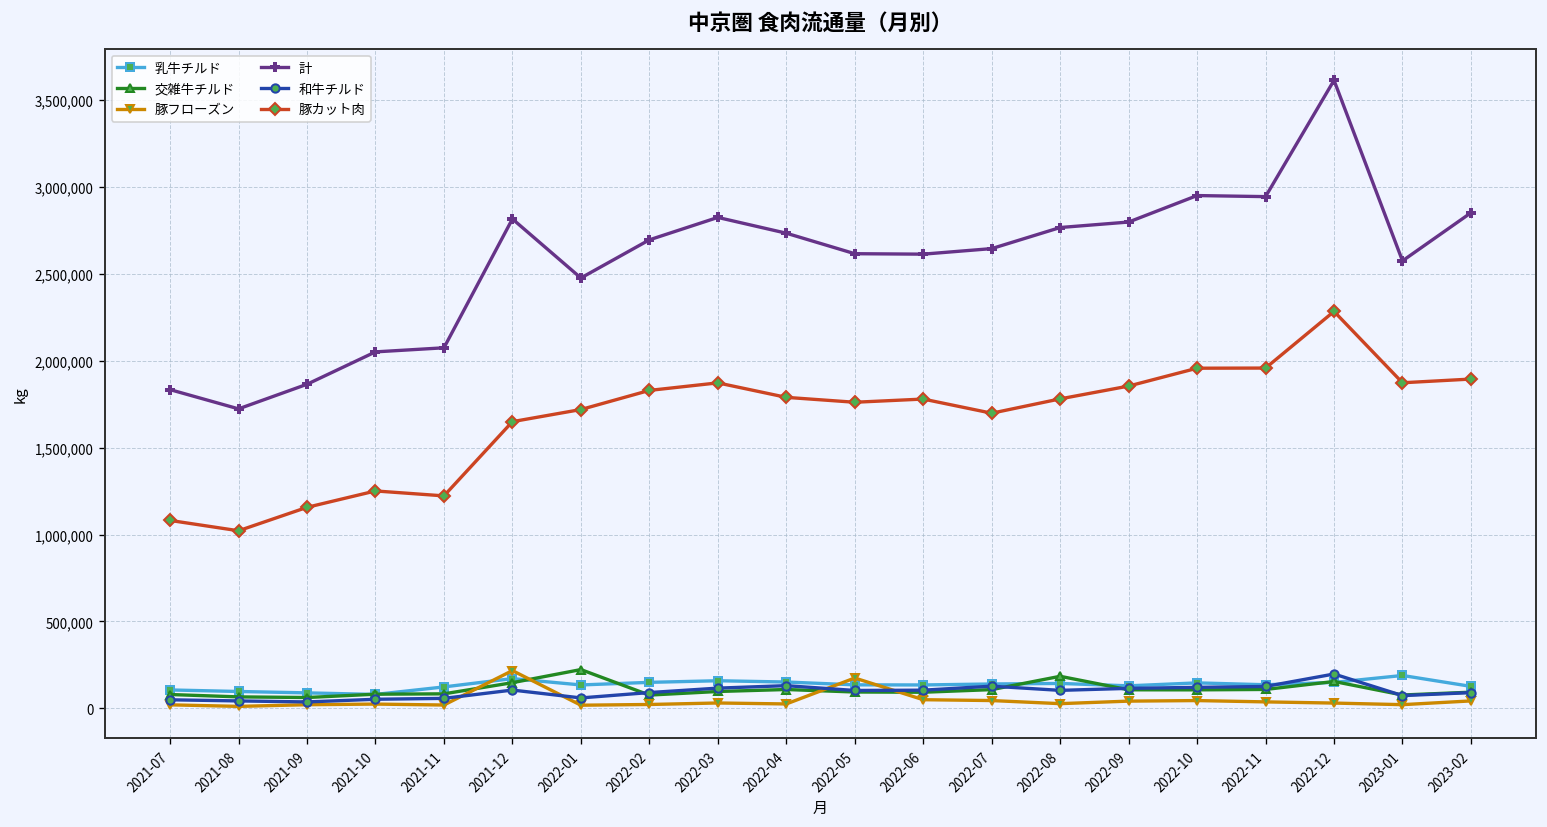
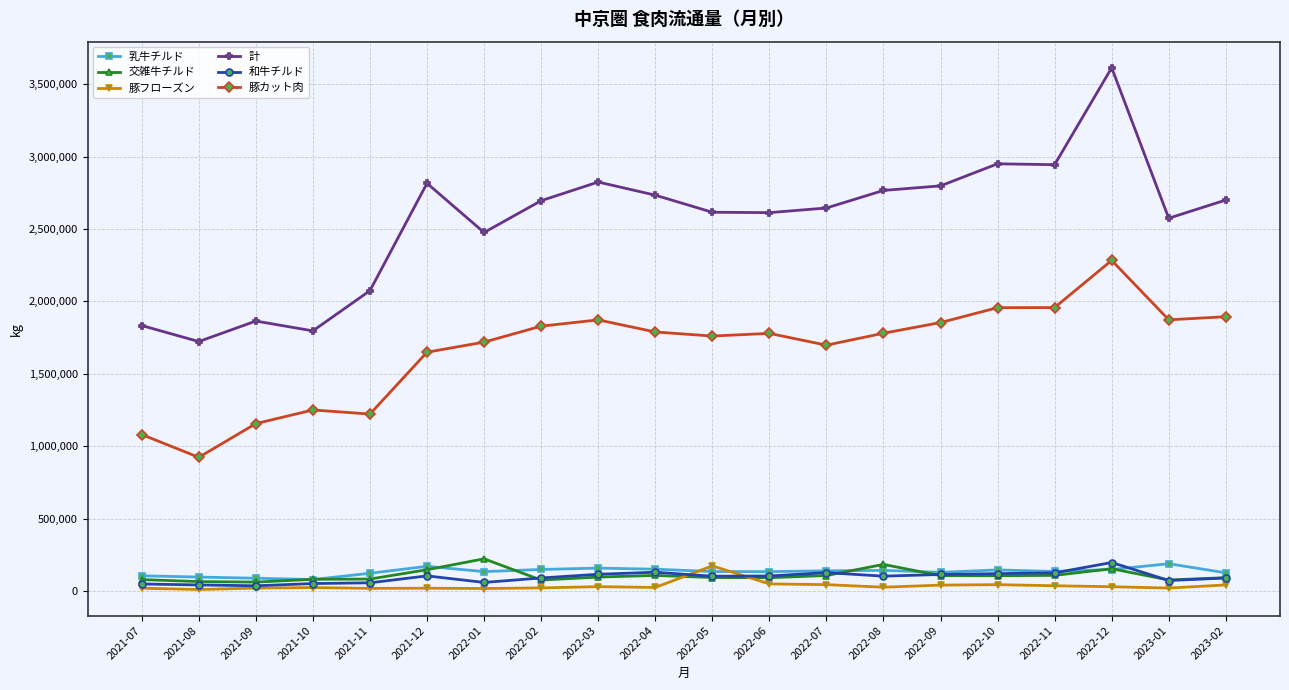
  {
    "乳牛チルド": {
      "2021-07": "110,000",
      "2021-08": "100,000",
      "2021-09": "90,000",
      "2021-11": "120,000",
      "2021-12": "170,000",
      "2022-01": "130,000",
      "2022-02": "150,000",
      "2022-03": "160,000",
      "2022-04": "150,000",
      "2022-05": "140,000",
      "2022-06": "130,000",
      "2022-08": "140,000",
      "2022-10": "150,000",
      "2023-01": "190,000",
      "2023-02": "130,000"
    },
    "交雑牛チルド": {
      "2021-07": "80,000",
      "2021-08": "70,000",
      "2021-09": "60,000",
      "2021-11": "80,000",
      "2021-12": "150,000",
      "2022-01": "220,000",
      "2022-03": "100,000",
      "2022-04": "110,000",
      "2022-07": "110,000",
      "2022-08": "180,000"
    },
    "豚フローズン": {
      "2021-07": "20,000",
      "2021-08": "10,000",
      "2021-10": "20,000",
      "2021-11": "20,000",
-     "2021-12": "220,000",
+     "2021-12": "20,000",
      "2022-01": "20,000",
      "2022-02": "20,000",
      "2022-03": "30,000",
      "2022-04": "30,000",
      "2022-05": "170,000",
      "2022-06": "50,000",
      "2022-07": "50,000",
      "2022-08": "30,000",
      "2022-09": "40,000",
      "2022-10": "50,000",
      "2022-11": "40,000",
      "2022-12": "30,000",
      "2023-01": "20,000",
      "2023-02": "40,000"
    },
    "計": {
      "2021-07": "1,830,000",
      "2021-08": "1,720,000",
      "2021-09": "1,860,000",
-     "2021-10": "2,050,000",
+     "2021-10": "1,800,000",
      "2021-11": "2,070,000",
      "2021-12": "2,820,000",
      "2022-01": "2,480,000",
      "2022-02": "2,700,000",
      "2022-03": "2,820,000",
      "2022-04": "2,730,000",
      "2022-05": "2,620,000",
      "2022-06": "2,610,000",
      "2022-07": "2,640,000",
      "2022-08": "2,770,000",
      "2022-09": "2,800,000",
      "2022-10": "2,950,000",
      "2022-11": "2,940,000",
      "2022-12": "3,610,000",
      "2023-01": "2,570,000",
-     "2023-02": "2,850,000"
+     "2023-02": "2,700,000"
    },
    "和牛チルド": {
      "2021-07": "50,000",
      "2021-08": "40,000",
      "2021-10": "50,000",
      "2021-11": "60,000",
      "2021-12": "110,000",
      "2022-01": "60,000",
      "2022-03": "120,000",
      "2022-04": "130,000",
      "2022-08": "100,000",
      "2022-12": "200,000"
    },
    "豚カット肉": {
      "2021-07": "1,080,000",
-     "2021-08": "1,020,000",
+     "2021-08": "920,000",
      "2021-09": "1,160,000",
      "2021-10": "1,250,000",
      "2021-11": "1,220,000",
      "2021-12": "1,650,000",
      "2022-01": "1,720,000",
      "2022-02": "1,830,000",
      "2022-03": "1,870,000",
      "2022-04": "1,790,000",
      "2022-05": "1,760,000",
      "2022-06": "1,780,000",
      "2022-07": "1,700,000",
      "2022-08": "1,780,000",
      "2022-09": "1,850,000",
      "2022-10": "1,960,000",
      "2022-11": "1,960,000",
      "2022-12": "2,280,000",
      "2023-01": "1,870,000",
      "2023-02": "1,890,000"
    }
  }
